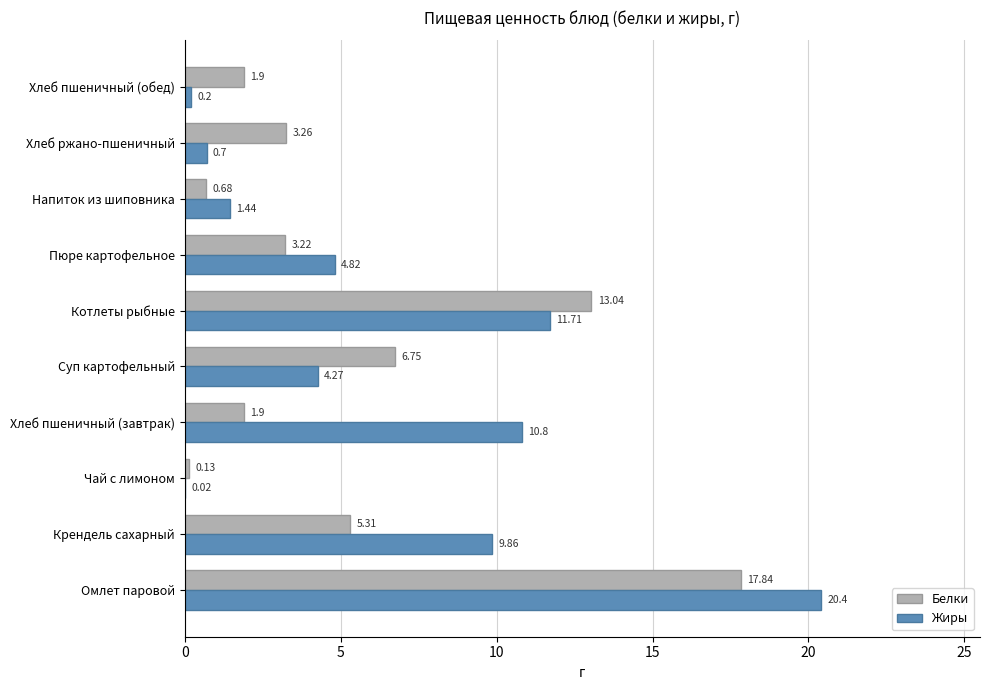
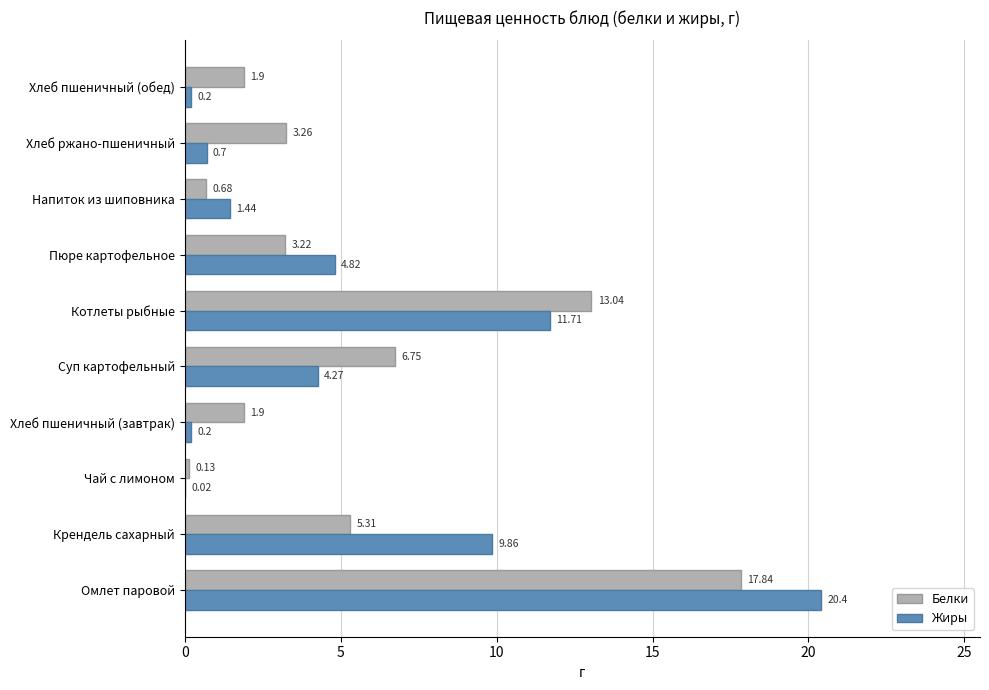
  {
    "Белки": {
      "Хлеб пшеничный (обед)": 1.9,
      "Хлеб ржано-пшеничный": 3.26,
      "Напиток из шиповника": 0.68,
      "Пюре картофельное": 3.22,
      "Котлеты рыбные": 13.04,
      "Суп картофельный": 6.75,
      "Хлеб пшеничный (завтрак)": 1.9,
      "Чай с лимоном": 0.13,
      "Крендель сахарный": 5.31,
      "Омлет паровой": 17.84
    },
    "Жиры": {
      "Хлеб пшеничный (обед)": 0.2,
      "Хлеб ржано-пшеничный": 0.7,
      "Напиток из шиповника": 1.44,
      "Пюре картофельное": 4.82,
      "Котлеты рыбные": 11.71,
      "Суп картофельный": 4.27,
-     "Хлеб пшеничный (завтрак)": 10.8,
+     "Хлеб пшеничный (завтрак)": 0.2,
      "Чай с лимоном": 0.02,
      "Крендель сахарный": 9.86,
      "Омлет паровой": 20.4
    }
  }
